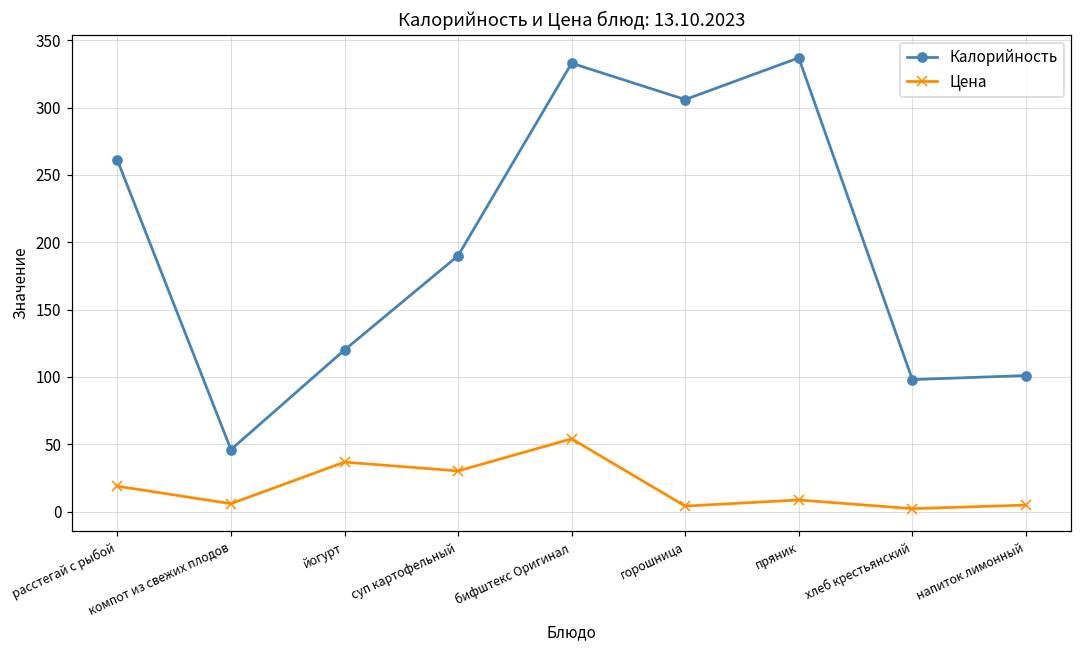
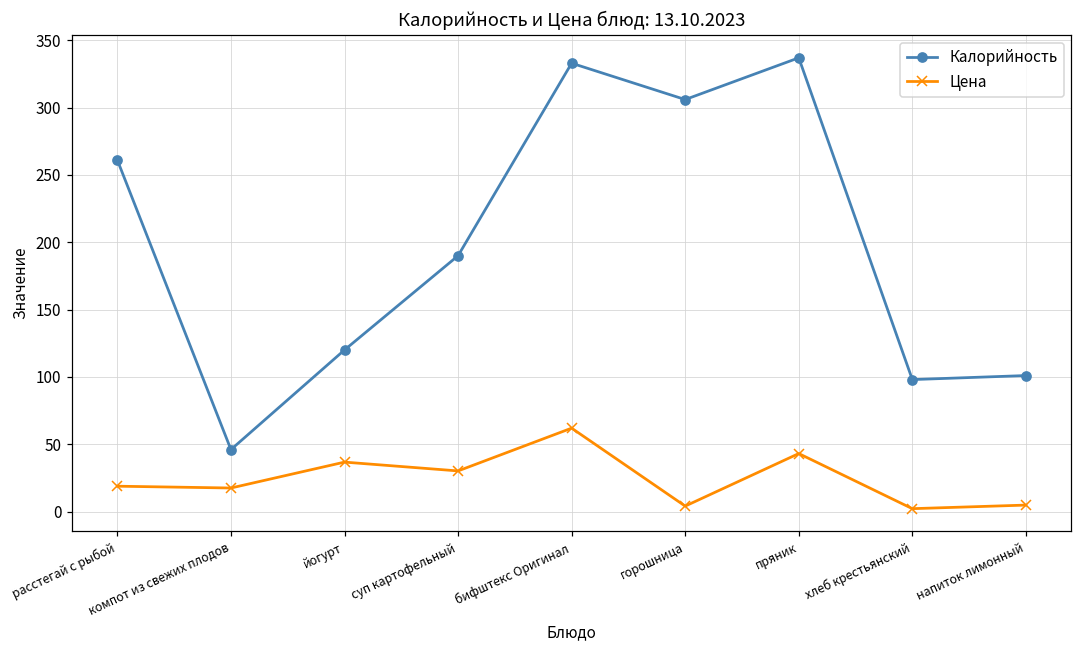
  {
    "Калорийность": {
      "расстегай с рыбой": 261,
      "компот из свежих плодов": 46,
      "йогурт": 120,
      "суп картофельный": 190,
      "бифштекс Оригинал": 333,
      "горошница": 306,
      "пряник": 337,
      "хлеб крестьянский": 98,
      "напиток лимонный": 101
    },
    "Цена": {
      "расстегай с рыбой": 19,
-     "компот из свежих плодов": 6,
+     "компот из свежих плодов": 17,
      "йогурт": 37,
      "суп картофельный": 30,
-     "бифштекс Оригинал": 54,
+     "бифштекс Оригинал": 62,
      "горошница": 4,
-     "пряник": 9,
+     "пряник": 43,
      "хлеб крестьянский": 2,
      "напиток лимонный": 5
    }
  }
